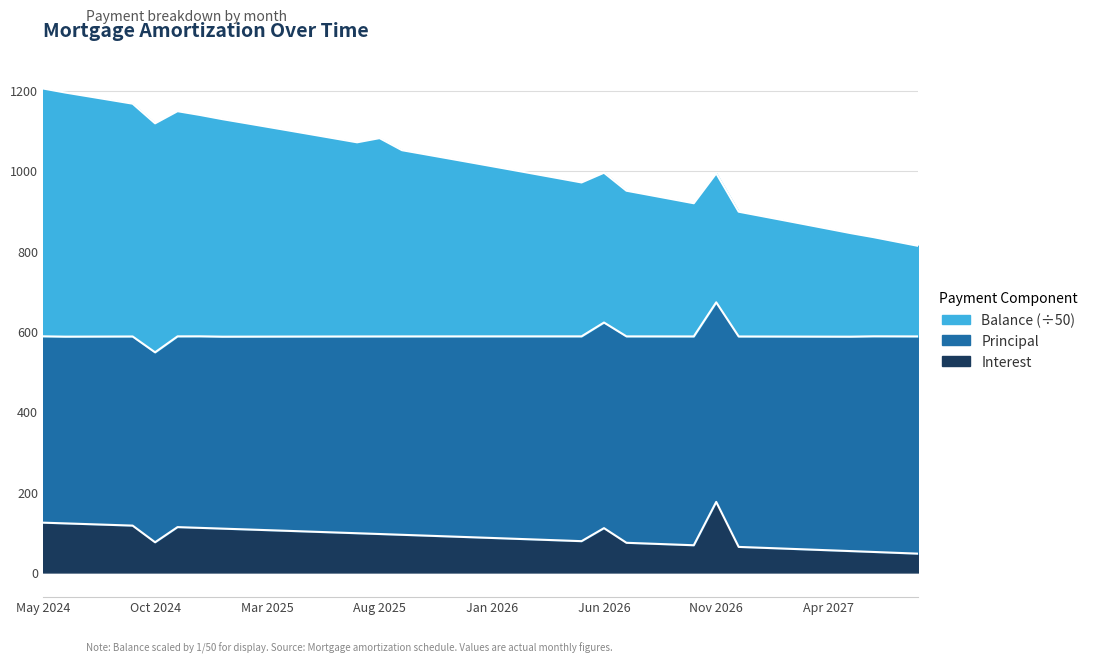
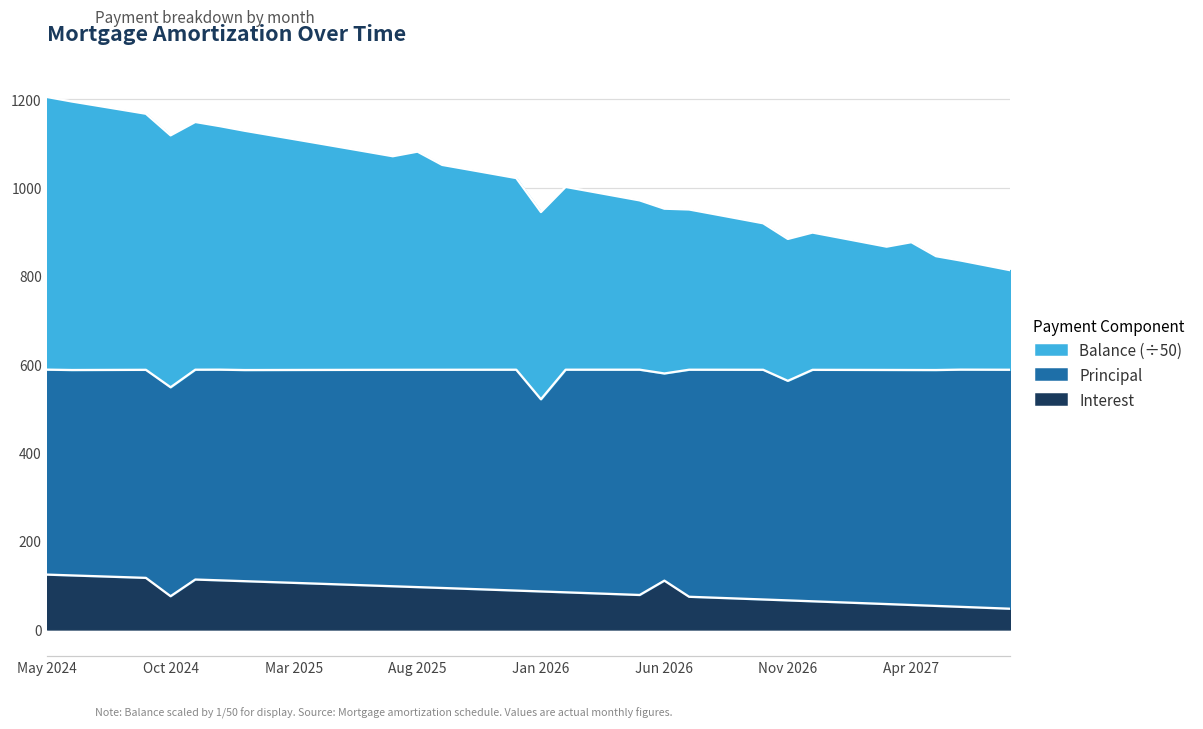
  {
    "Interest": {
      "May 2024": 120,
      "Oct 2024": 80,
      "Mar 2025": 110,
      "Aug 2025": 100,
      "Jan 2026": 90,
      "Jun 2026": 110,
-     "Nov 2026": 180,
+     "Nov 2026": 70,
      "Apr 2027": 60
    },
    "Principal": {
      "May 2024": 590,
      "Oct 2024": 550,
      "Mar 2025": 590,
      "Aug 2025": 590,
-     "Jan 2026": 500,
-     "Jun 2026": 510,
+     "Jan 2026": 440,
+     "Jun 2026": 470,
      "Apr 2027": 590
    },
    "Balance (÷50)": {
      "May 2024": 620,
      "Oct 2024": 570,
      "Mar 2025": 520,
      "Aug 2025": 490,
      "Jan 2026": 420,
      "Jun 2026": 370,
      "Nov 2026": 320,
-     "Apr 2027": 270
+     "Apr 2027": 290
    }
  }
